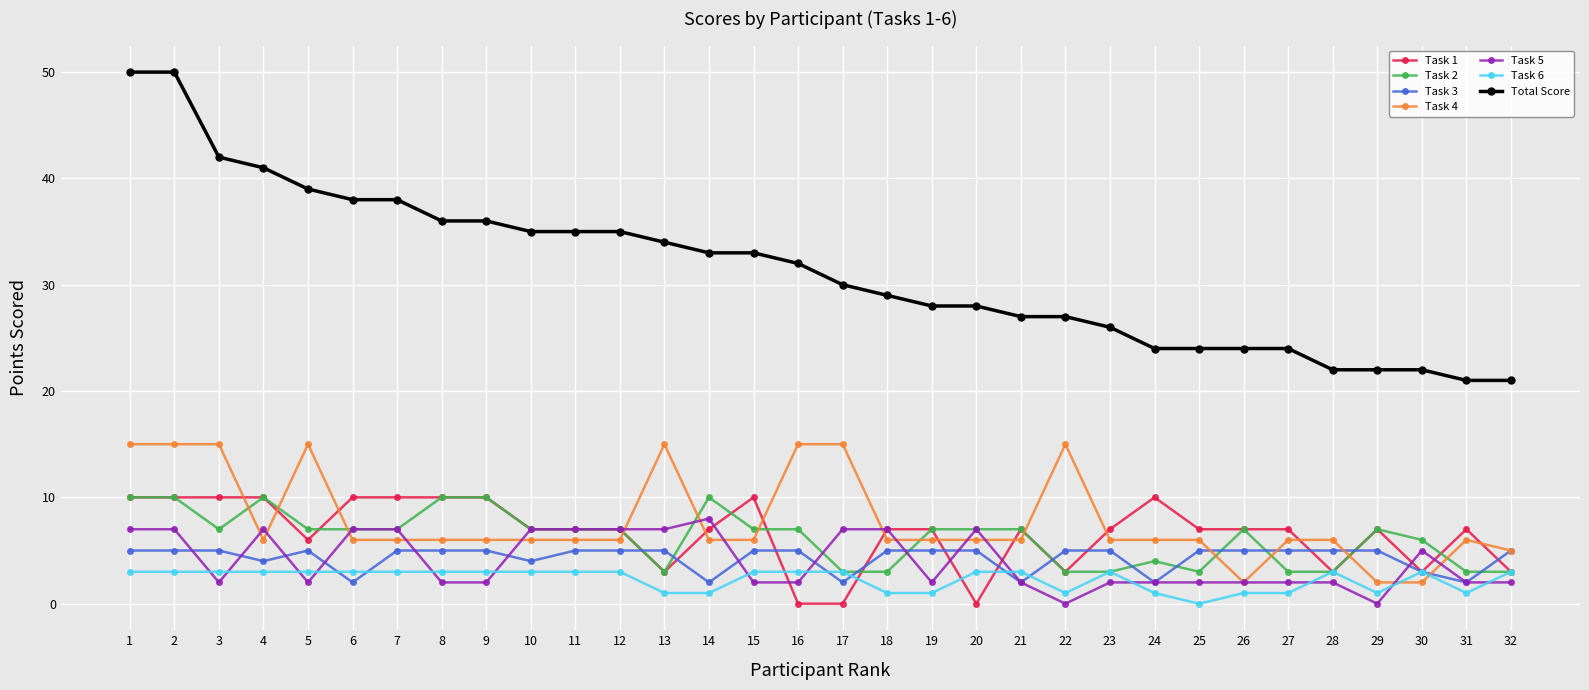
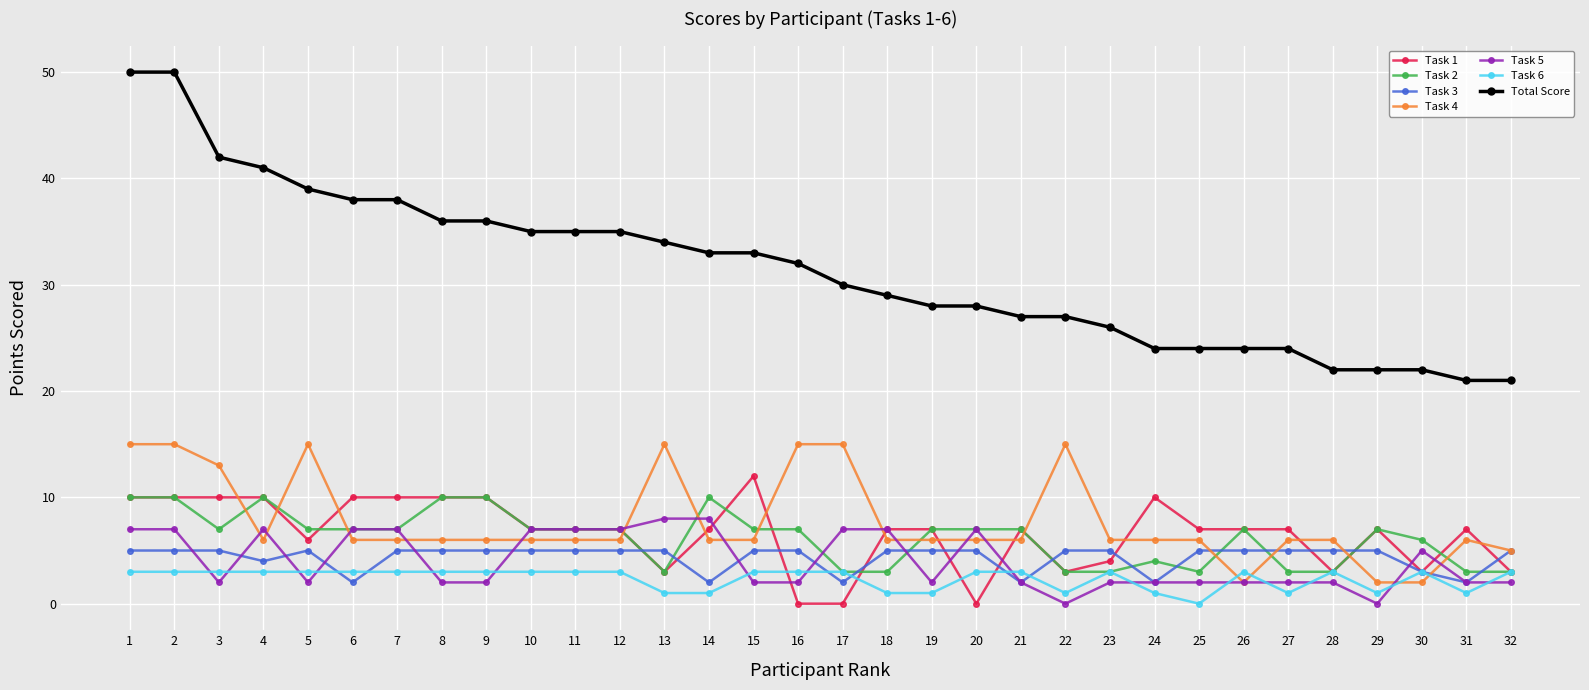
  {
    "Task 1": {
      "3": 10,
      "5": 6,
      "6": 10,
      "7": 10,
      "14": 7,
-     "15": 10,
+     "15": 12,
      "16": 0,
      "17": 0,
      "20": 0,
-     "23": 7,
+     "23": 4,
      "24": 10,
      "25": 7,
      "27": 7,
      "31": 7
    },
    "Task 2": {
      "3": 7,
      "5": 7,
      "14": 10,
      "15": 7,
      "16": 7,
      "18": 3,
      "24": 4,
      "25": 3,
      "27": 3,
      "30": 6,
      "31": 3
    },
    "Task 3": {
      "1": 5,
      "2": 5,
      "3": 5,
      "4": 4,
      "5": 5,
      "6": 2,
      "7": 5,
      "8": 5,
      "9": 5,
-     "10": 4,
+     "10": 5,
      "11": 5,
      "12": 5,
      "13": 5,
      "14": 2,
      "15": 5,
      "16": 5,
      "17": 2,
      "18": 5,
      "19": 5,
      "20": 5,
      "22": 5,
      "23": 5,
      "25": 5,
      "26": 5,
      "27": 5,
      "28": 5,
      "29": 5
    },
    "Task 4": {
      "1": 15,
      "2": 15,
-     "3": 15,
+     "3": 13,
      "4": 6,
      "5": 15,
      "6": 6,
      "7": 6,
      "8": 6,
      "9": 6,
      "10": 6,
      "11": 6,
      "12": 6,
      "13": 15,
      "14": 6,
      "15": 6,
      "16": 15,
      "17": 15,
      "18": 6,
      "19": 6,
      "20": 6,
      "21": 6,
      "22": 15,
      "23": 6,
      "24": 6,
      "25": 6,
      "27": 6,
      "28": 6,
      "29": 2,
      "30": 2,
      "31": 6
    },
    "Task 5": {
      "1": 7,
      "2": 7,
      "3": 2,
      "4": 7,
      "5": 2,
      "8": 2,
      "9": 2,
-     "13": 7,
+     "13": 8,
      "14": 8,
      "15": 2,
      "16": 2,
      "17": 7,
      "19": 2,
      "22": 0,
      "23": 2,
      "25": 2,
      "27": 2,
      "28": 2,
      "29": 0,
      "30": 5,
      "32": 2
    },
    "Task 6": {
      "1": 3,
      "2": 3,
      "3": 3,
      "4": 3,
      "5": 3,
      "6": 3,
      "7": 3,
      "8": 3,
      "9": 3,
      "10": 3,
      "11": 3,
      "12": 3,
      "13": 1,
      "14": 1,
      "15": 3,
      "16": 3,
      "18": 1,
      "19": 1,
      "20": 3,
      "21": 3,
      "22": 1,
      "24": 1,
      "25": 0,
-     "26": 1,
+     "26": 3,
      "27": 1,
      "29": 1,
      "31": 1
    },
    "Total Score": {
      "1": 50,
      "2": 50,
      "3": 42,
      "4": 41,
      "5": 39,
      "6": 38,
      "7": 38,
      "8": 36,
      "9": 36,
      "10": 35,
      "11": 35,
      "12": 35,
      "13": 34,
      "14": 33,
      "15": 33,
      "16": 32,
      "17": 30,
      "18": 29,
      "19": 28,
      "20": 28,
      "21": 27,
      "22": 27,
      "23": 26,
      "24": 24,
      "25": 24,
      "26": 24,
      "27": 24,
      "28": 22,
      "29": 22,
      "30": 22,
      "31": 21,
      "32": 21
    }
  }
